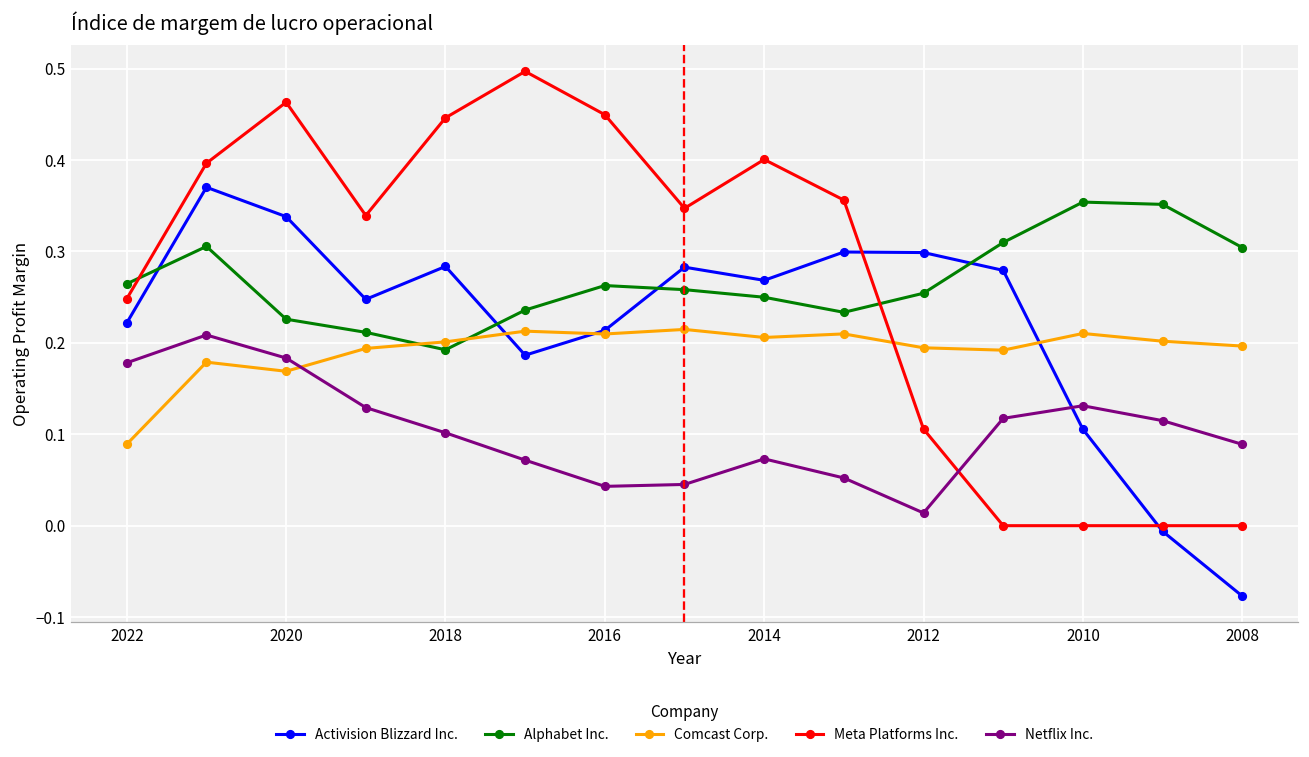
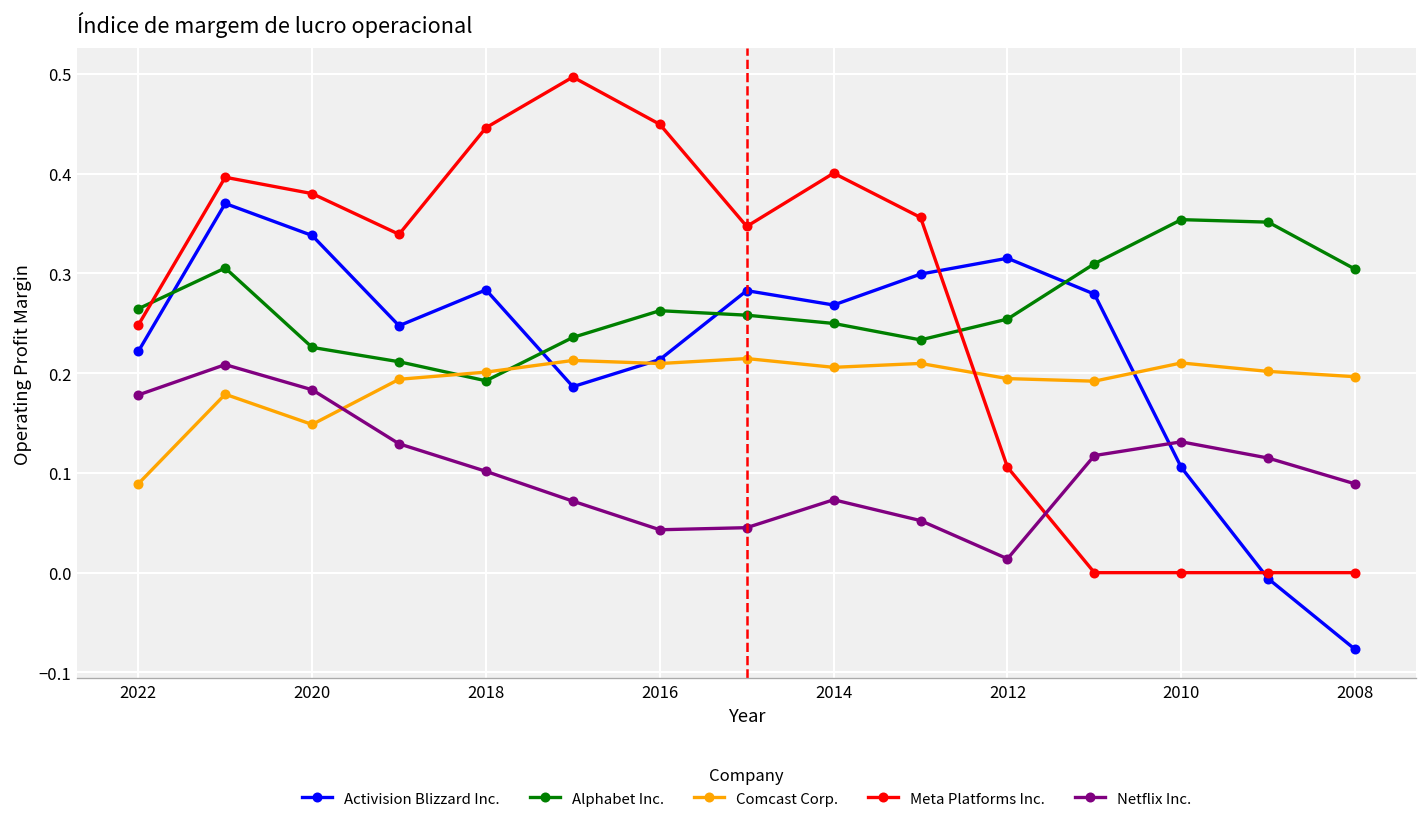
  {
    "Activision Blizzard Inc.": {
      "2022": 0.22,
      "2020": 0.34,
      "2018": 0.28,
      "2016": 0.21,
      "2014": 0.27,
-     "2012": 0.30,
+     "2012": 0.32,
      "2010": 0.11,
      "2008": -0.08
    },
    "Alphabet Inc.": {
      "2022": 0.26,
      "2020": 0.23,
      "2018": 0.19,
      "2016": 0.26,
      "2014": 0.25,
      "2012": 0.25,
      "2010": 0.35,
      "2008": 0.30
    },
    "Comcast Corp.": {
      "2022": 0.09,
-     "2020": 0.17,
+     "2020": 0.15,
      "2018": 0.20,
      "2016": 0.21,
      "2014": 0.21,
      "2012": 0.19,
      "2010": 0.21,
      "2008": 0.20
    },
    "Meta Platforms Inc.": {
      "2022": 0.25,
-     "2020": 0.46,
+     "2020": 0.38,
      "2018": 0.45,
      "2016": 0.45,
      "2014": 0.40,
      "2012": 0.11,
      "2010": 0.00,
      "2008": 0.00
    },
    "Netflix Inc.": {
      "2022": 0.18,
      "2020": 0.18,
      "2018": 0.10,
      "2016": 0.04,
      "2014": 0.07,
      "2012": 0.01,
      "2010": 0.13,
      "2008": 0.09
    }
  }
